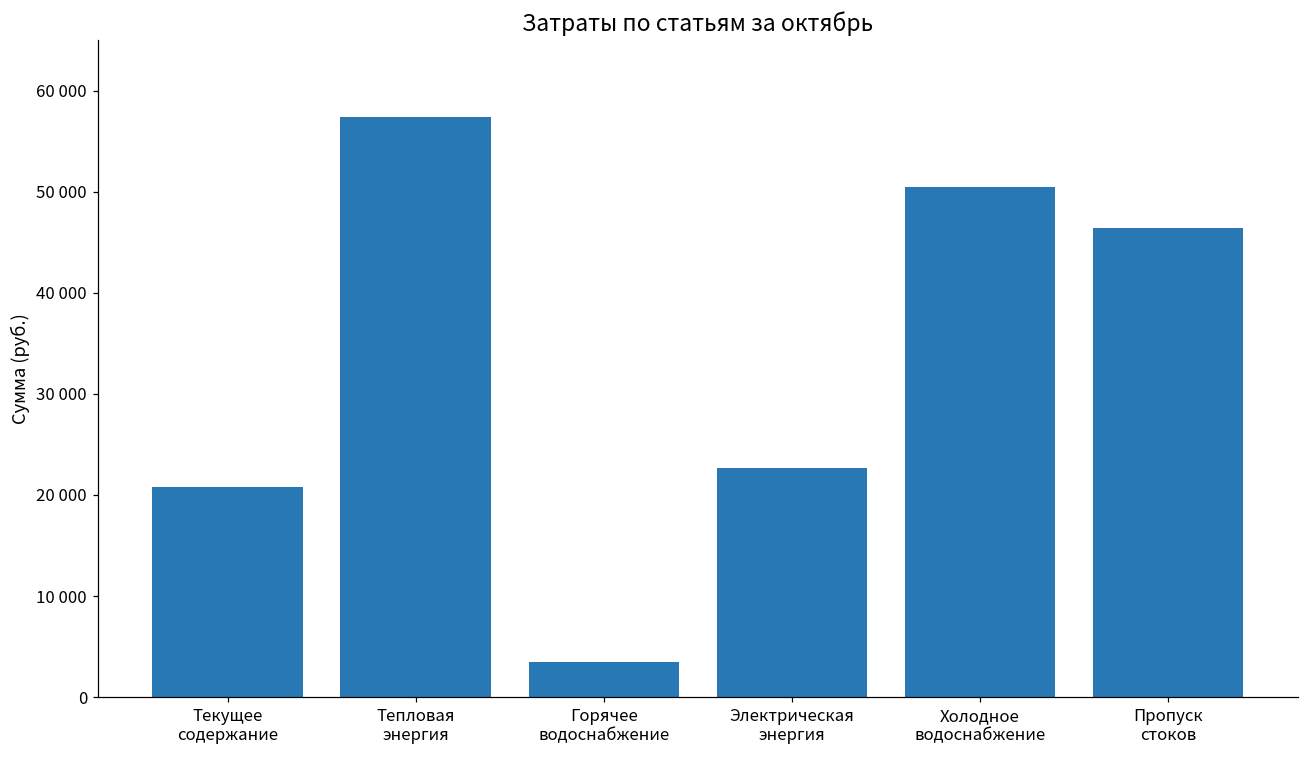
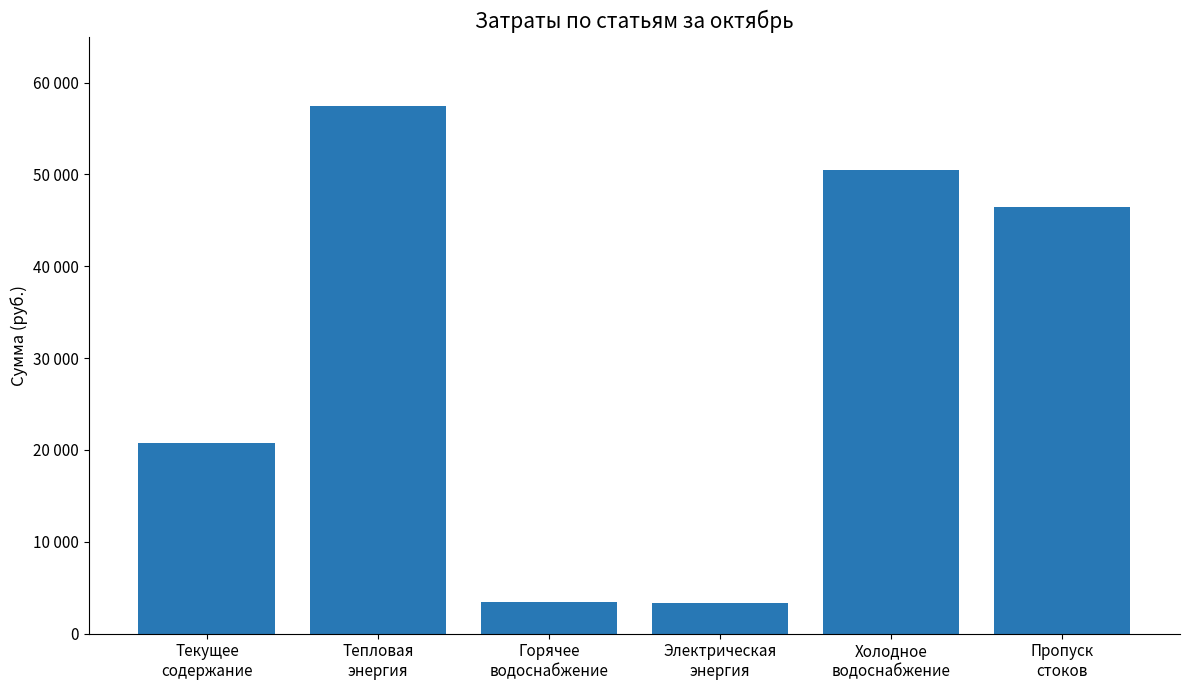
  {
    "Текущее содержание": 21000,
    "Тепловая энергия": 57000,
    "Горячее водоснабжение": 4000,
-   "Электрическая энергия": 23000,
+   "Электрическая энергия": 3000,
    "Холодное водоснабжение": 51000,
    "Пропуск стоков": 46000
  }
